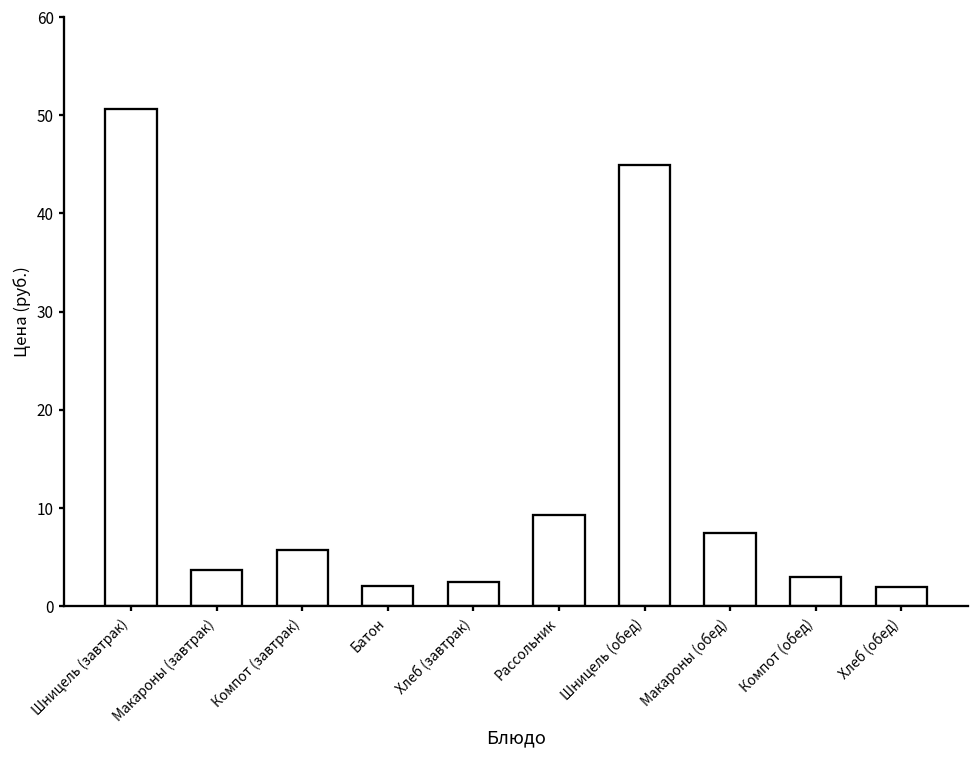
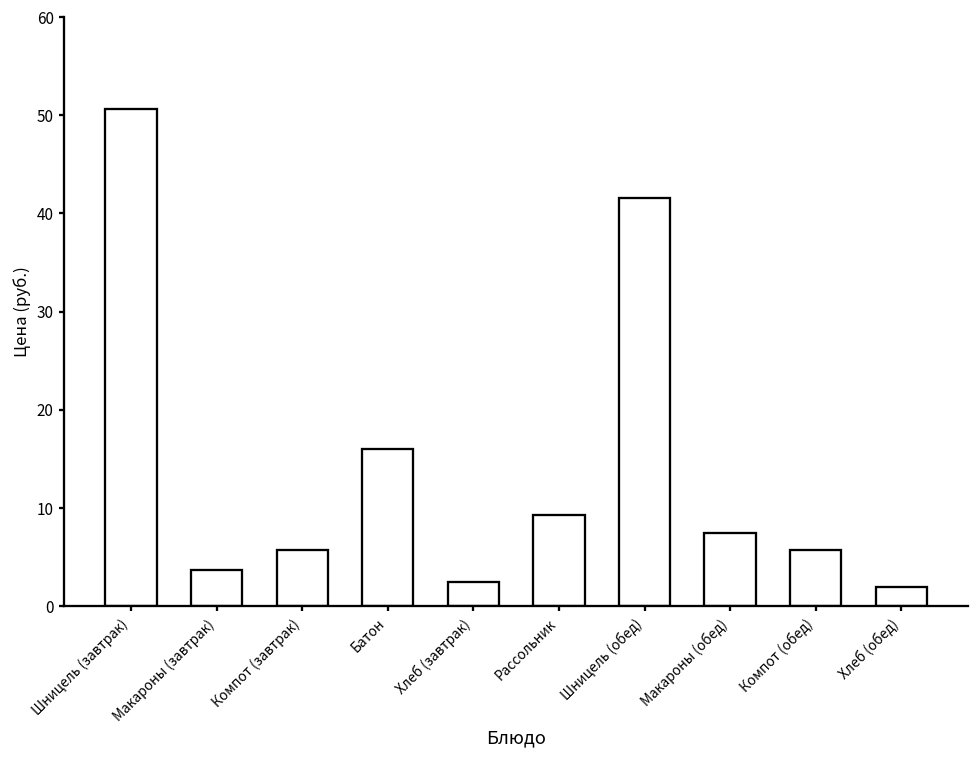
  {
    "Шницель (завтрак)": 51,
    "Макароны (завтрак)": 4,
    "Компот (завтрак)": 6,
-   "Батон": 2,
+   "Батон": 16,
    "Хлеб (завтрак)": 3,
    "Рассольник": 9,
-   "Шницель (обед)": 45,
+   "Шницель (обед)": 42,
    "Макароны (обед)": 7,
-   "Компот (обед)": 3,
+   "Компот (обед)": 6,
    "Хлеб (обед)": 2
  }
